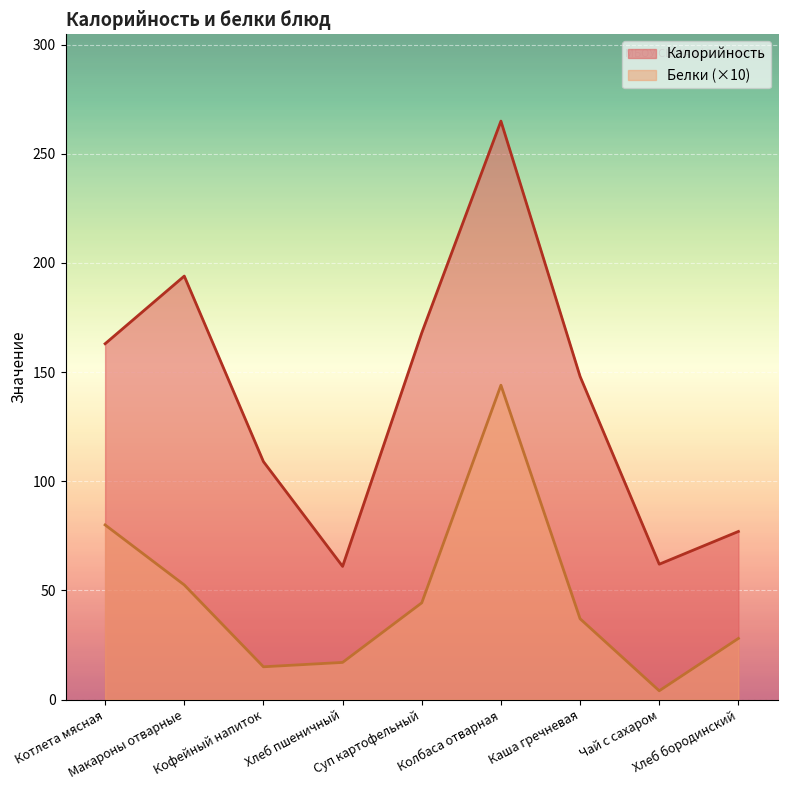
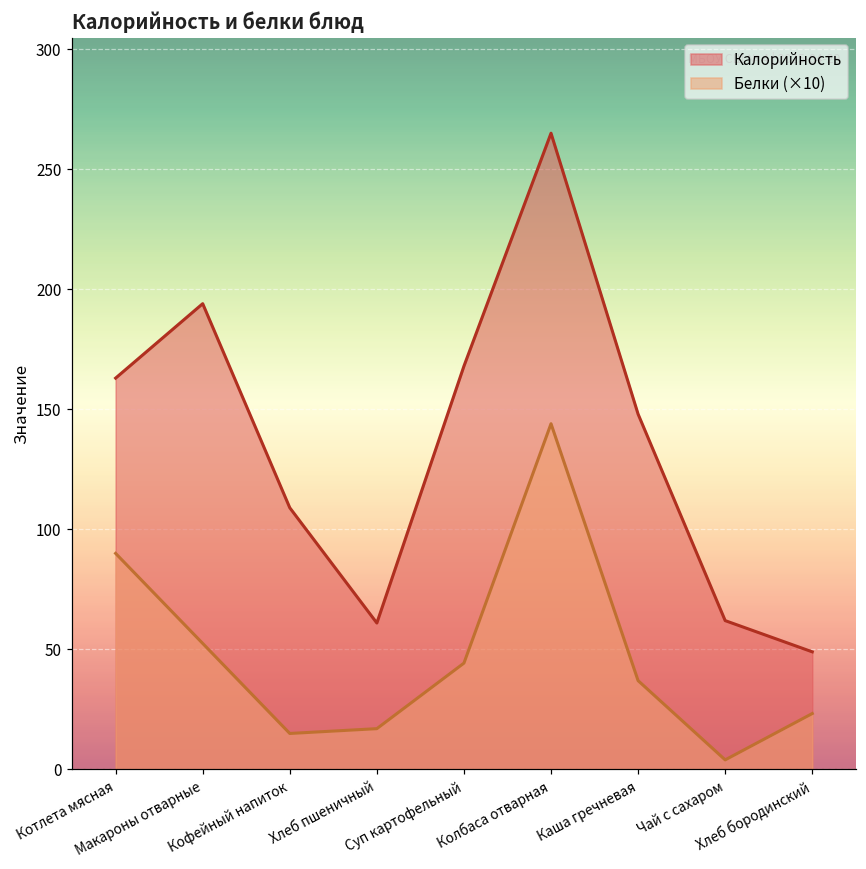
  {
    "Калорийность": {
      "Котлета мясная": 163,
      "Макароны отварные": 194,
      "Кофейный напиток": 109,
      "Хлеб пшеничный": 61,
      "Суп картофельный": 168,
      "Колбаса отварная": 265,
      "Каша гречневая": 148,
      "Чай с сахаром": 62,
-     "Хлеб бородинский": 77
+     "Хлеб бородинский": 49
    },
    "Белки (×10)": {
-     "Котлета мясная": 80,
+     "Котлета мясная": 90,
      "Макароны отварные": 53,
      "Кофейный напиток": 15,
      "Хлеб пшеничный": 17,
      "Суп картофельный": 44,
      "Колбаса отварная": 144,
      "Каша гречневая": 37,
      "Чай с сахаром": 4,
-     "Хлеб бородинский": 28
+     "Хлеб бородинский": 23
    }
  }
